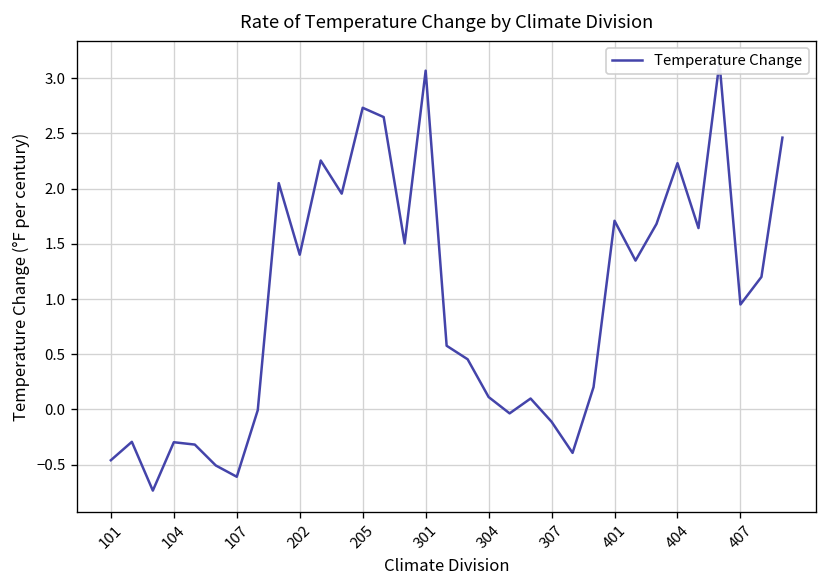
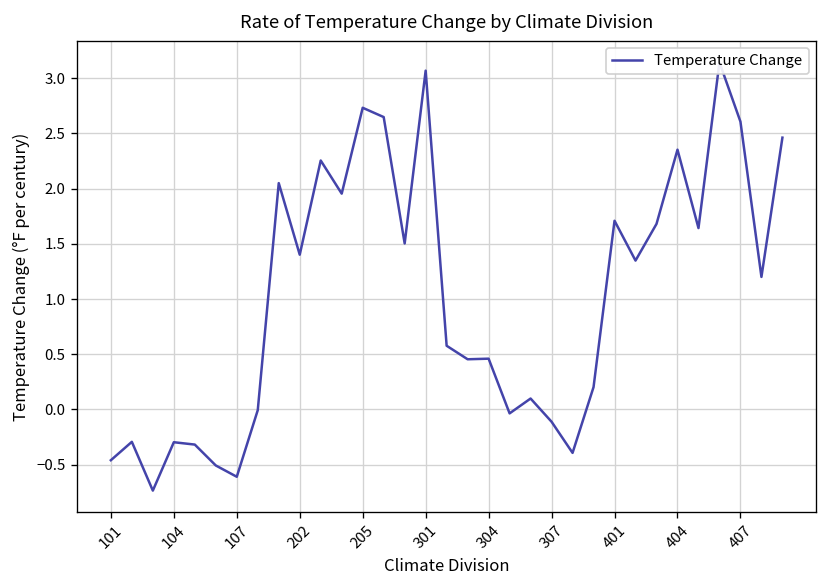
  {
    "101": -0.5,
    "104": -0.3,
    "107": -0.6,
    "202": 1.4,
    "205": 2.7,
    "301": 3.1,
-   "304": 0.1,
+   "304": 0.5,
    "307": -0.1,
    "401": 1.7,
-   "404": 2.2,
-   "407": 1.0
+   "404": 2.4,
+   "407": 2.6
  }
